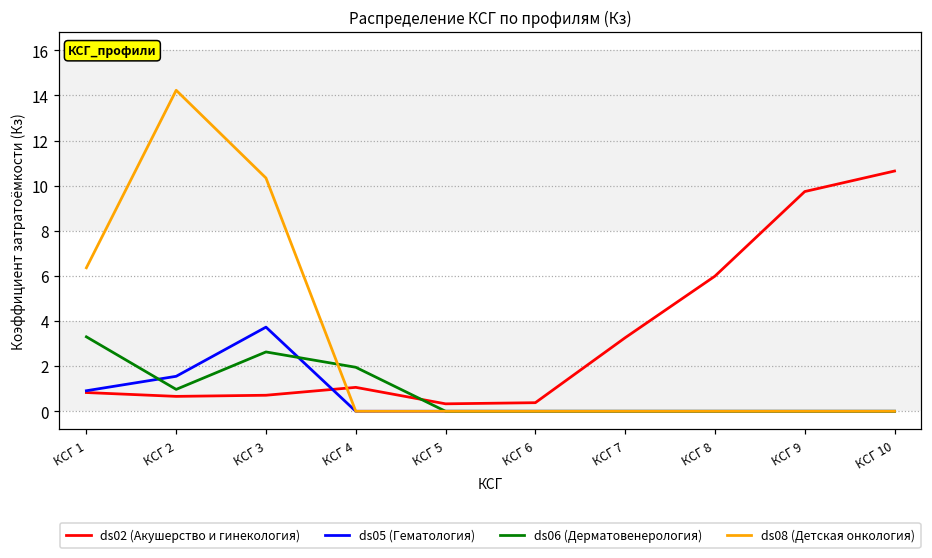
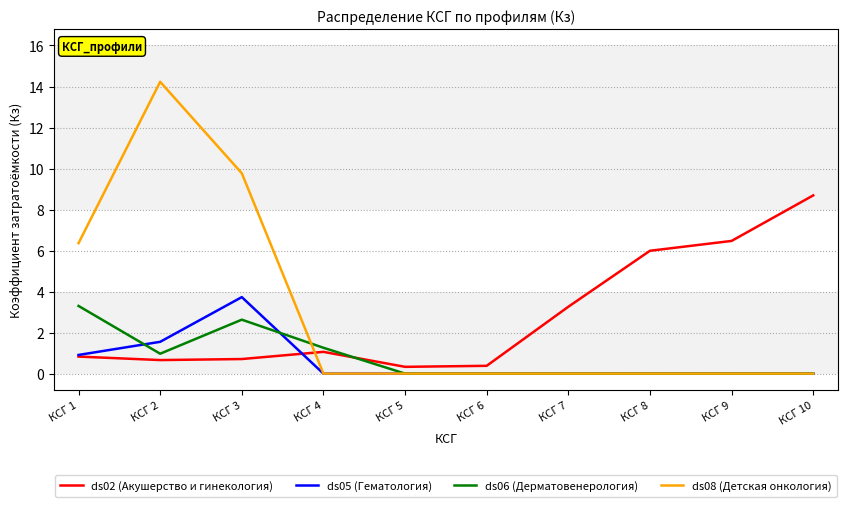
  {
    "ds02 (Акушерство и гинекология)": {
      "КСГ 2": 0.7,
      "КСГ 3": 0.7,
      "КСГ 4": 1.1,
      "КСГ 5": 0.3,
      "КСГ 6": 0.4,
      "КСГ 7": 3.3,
      "КСГ 8": 6.0,
-     "КСГ 9": 9.7,
-     "КСГ 10": 10.7
+     "КСГ 9": 6.5,
+     "КСГ 10": 8.7
    },
    "ds05 (Гематология)": {
      "КСГ 2": 1.6,
      "КСГ 3": 3.7
    },
    "ds06 (Дерматовенерология)": {
      "КСГ 1": 3.3,
      "КСГ 2": 1.0,
      "КСГ 3": 2.6,
-     "КСГ 4": 2.0
+     "КСГ 4": 1.3
    },
    "ds08 (Детская онкология)": {
      "КСГ 1": 6.4,
      "КСГ 2": 14.2,
-     "КСГ 3": 10.3
+     "КСГ 3": 9.8
    }
  }
